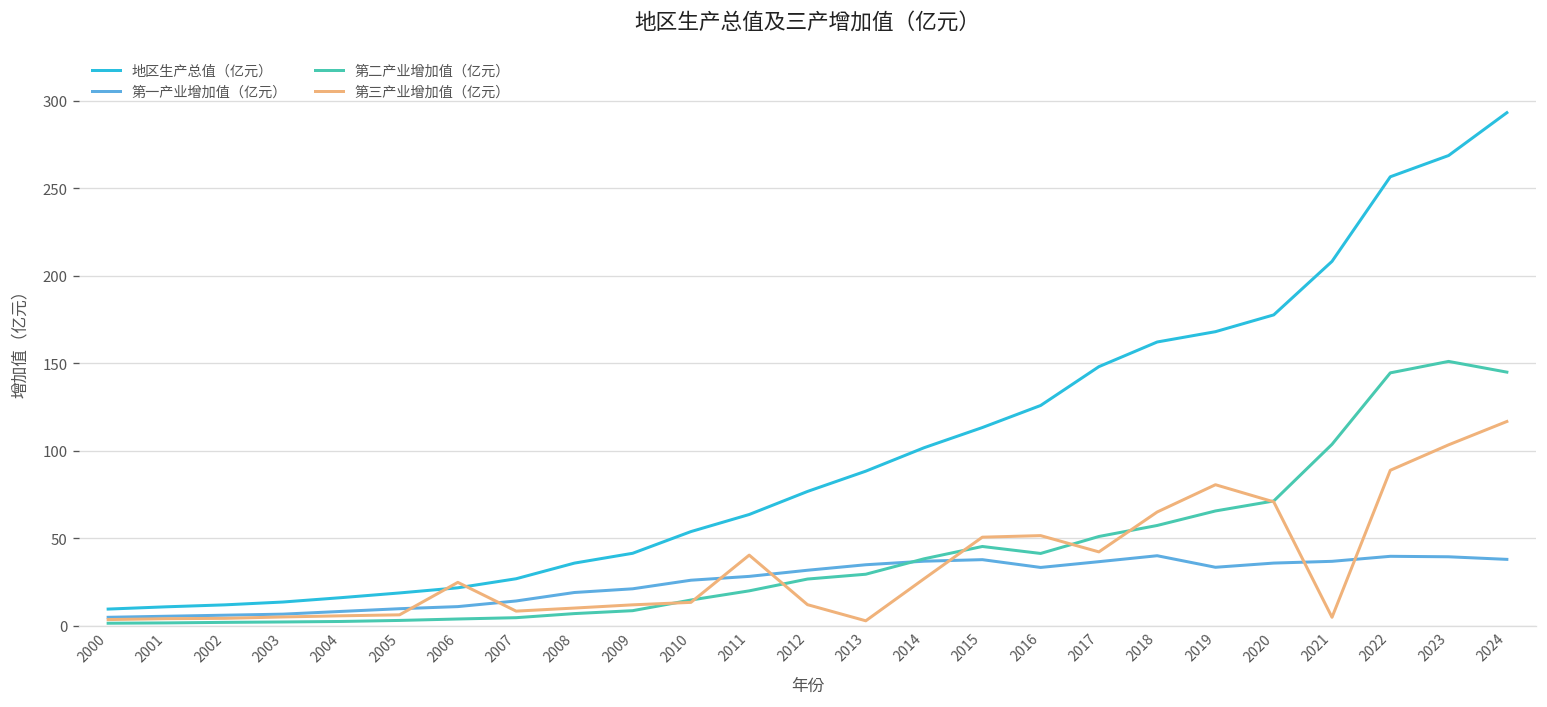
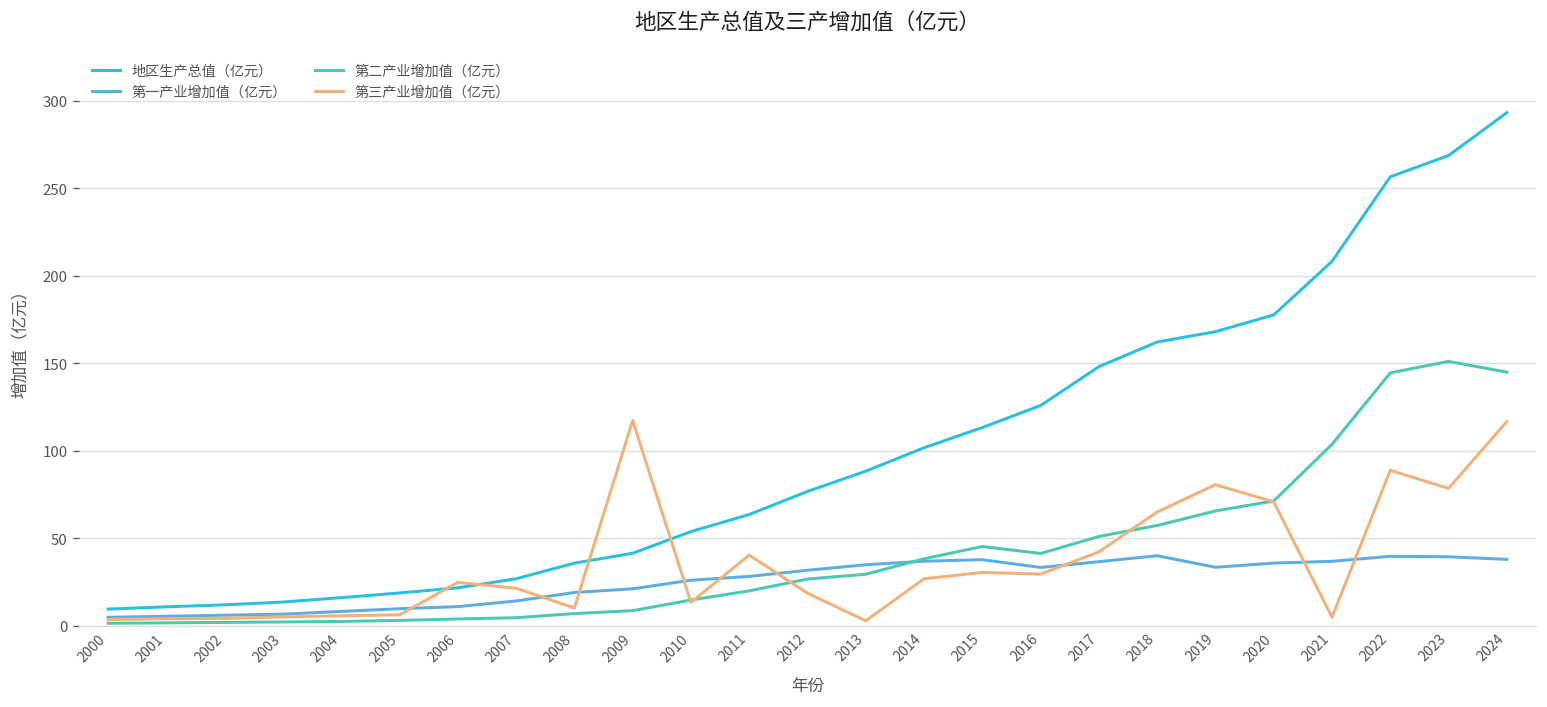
  {
    "第三产业增加值（亿元）": {
      "2002": 4,
      "2004": 6,
      "2005": 6,
      "2006": 25,
-     "2007": 8,
+     "2007": 21,
      "2008": 10,
-     "2009": 12,
+     "2009": 117,
      "2011": 40,
-     "2012": 12,
+     "2012": 18,
      "2013": 3,
      "2014": 27,
-     "2015": 51,
-     "2016": 51,
+     "2015": 30,
+     "2016": 29,
      "2017": 42,
      "2018": 65,
      "2019": 81,
      "2021": 5,
      "2022": 89,
-     "2023": 103,
+     "2023": 78,
      "2024": 117
    }
  }
